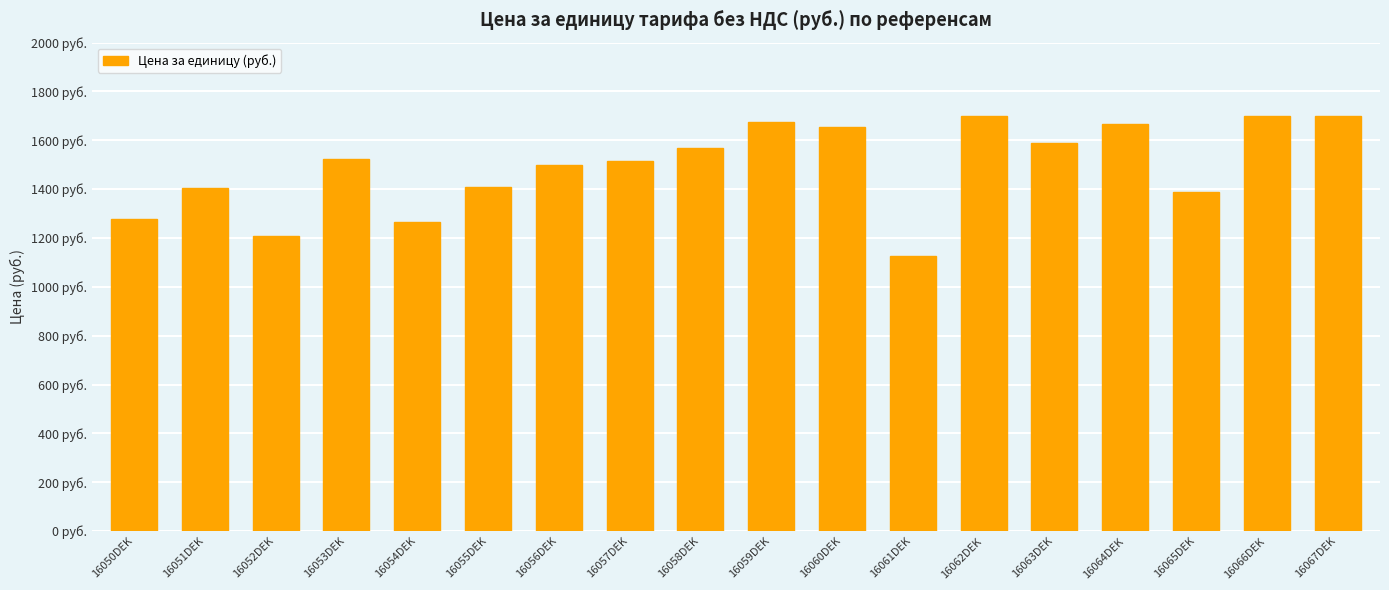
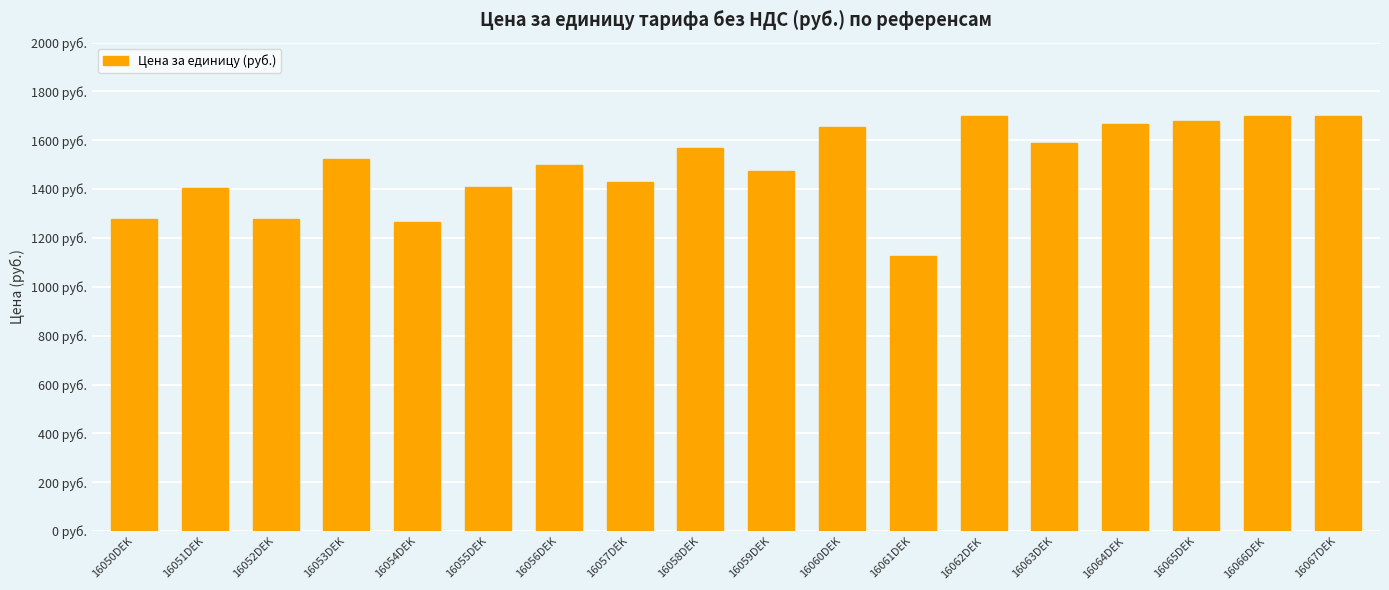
  {
    "16050DEK": "1280 руб.",
    "16051DEK": "1410 руб.",
-   "16052DEK": "1210 руб.",
+   "16052DEK": "1280 руб.",
    "16053DEK": "1520 руб.",
    "16054DEK": "1270 руб.",
    "16055DEK": "1410 руб.",
    "16056DEK": "1500 руб.",
-   "16057DEK": "1520 руб.",
+   "16057DEK": "1430 руб.",
    "16058DEK": "1570 руб.",
-   "16059DEK": "1680 руб.",
+   "16059DEK": "1480 руб.",
    "16060DEK": "1660 руб.",
    "16061DEK": "1130 руб.",
    "16062DEK": "1700 руб.",
    "16063DEK": "1590 руб.",
    "16064DEK": "1670 руб.",
-   "16065DEK": "1390 руб.",
+   "16065DEK": "1680 руб.",
    "16066DEK": "1700 руб.",
    "16067DEK": "1700 руб."
  }
